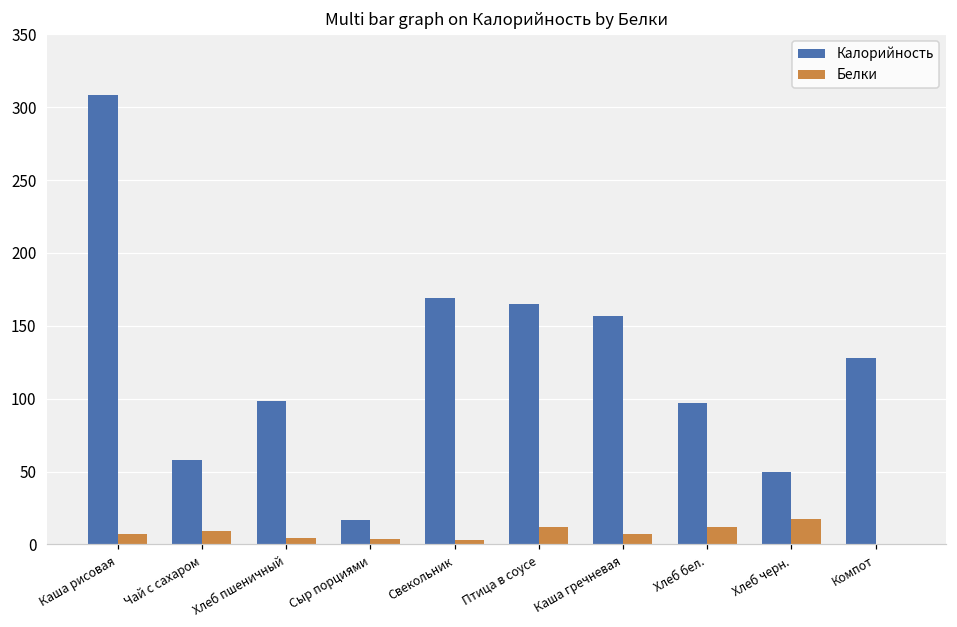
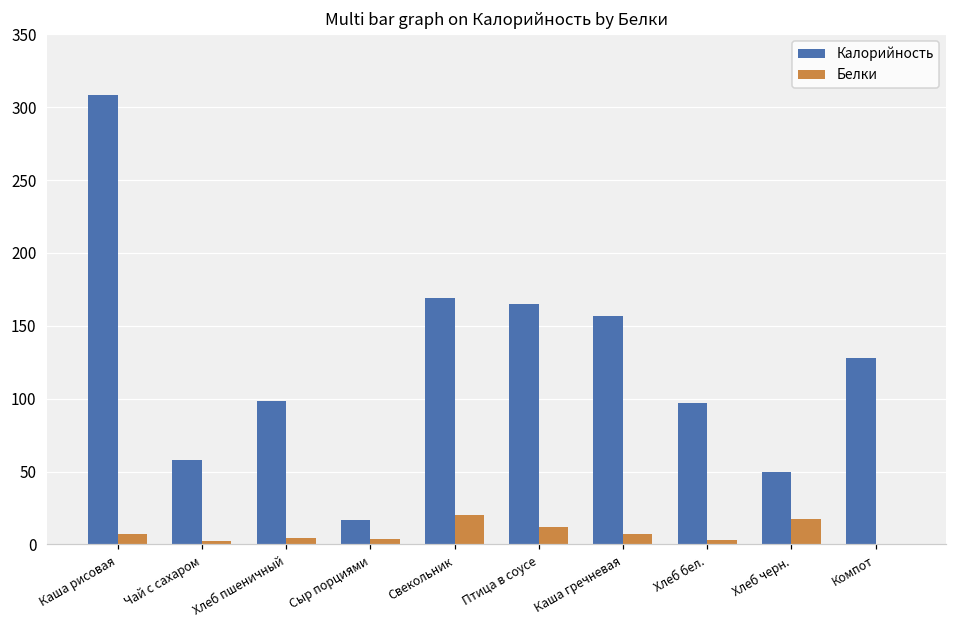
  {
    "Калорийность": {
      "Каша рисовая": 309,
      "Чай с сахаром": 58,
      "Хлеб пшеничный": 99,
      "Сыр порциями": 17,
      "Свекольник": 169,
      "Птица в соусе": 165,
      "Каша гречневая": 157,
      "Хлеб бел.": 97,
      "Хлеб черн.": 50,
      "Компот": 128
    },
    "Белки": {
      "Каша рисовая": 7,
-     "Чай с сахаром": 9,
+     "Чай с сахаром": 2,
      "Хлеб пшеничный": 4,
      "Сыр порциями": 4,
-     "Свекольник": 3,
+     "Свекольник": 20,
      "Птица в соусе": 12,
      "Каша гречневая": 7,
-     "Хлеб бел.": 12,
+     "Хлеб бел.": 3,
      "Хлеб черн.": 18
    }
  }
